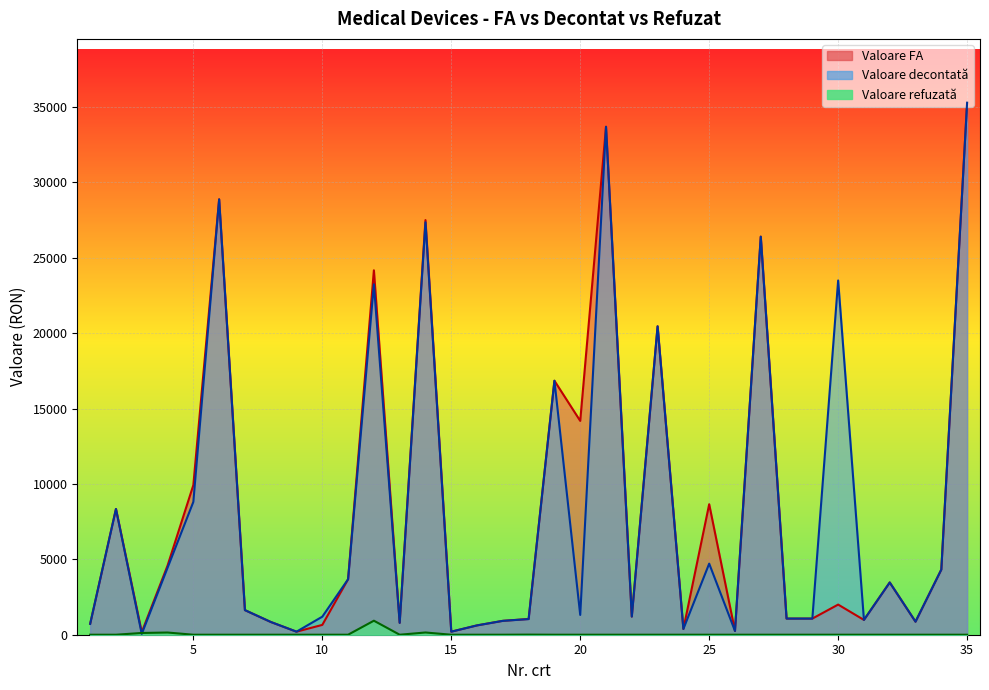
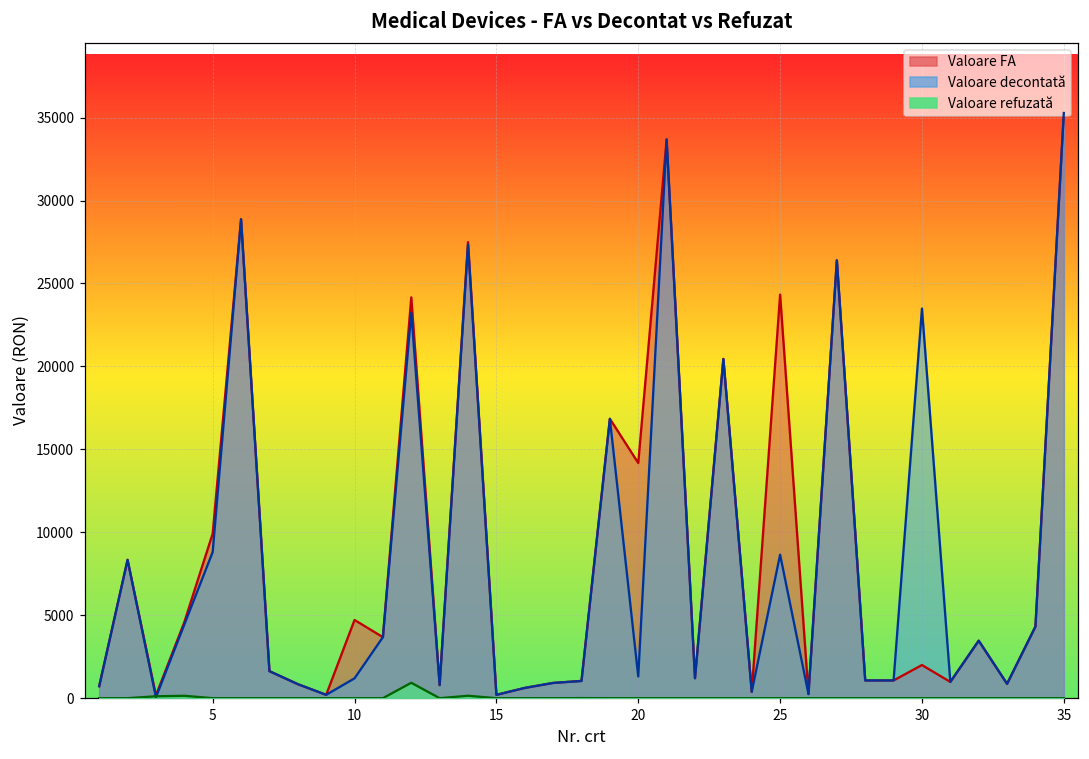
  {
    "Valoare FA": {
      "5": 9900,
-     "10": 700,
+     "10": 4700,
      "20": 14200,
-     "25": 8700,
+     "25": 24300,
      "30": 2000
    },
    "Valoare decontată": {
      "5": 8800,
      "10": 1200,
      "20": 1300,
-     "25": 4700,
+     "25": 8700,
      "30": 23500
    },
    "Valoare refuzată": {
      "5": 0,
      "10": 0,
      "15": 0,
      "20": 0,
      "25": 0,
      "30": 0,
      "35": 0
    }
  }
